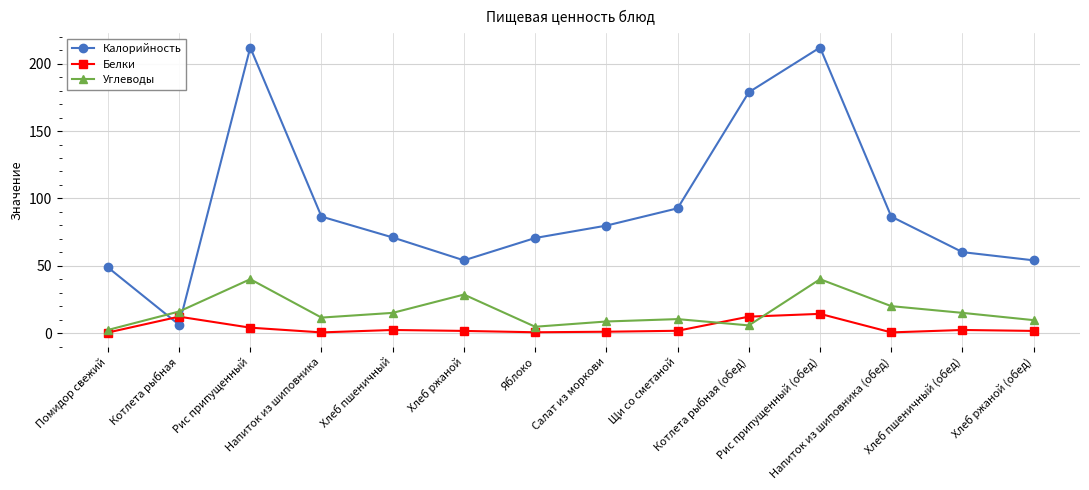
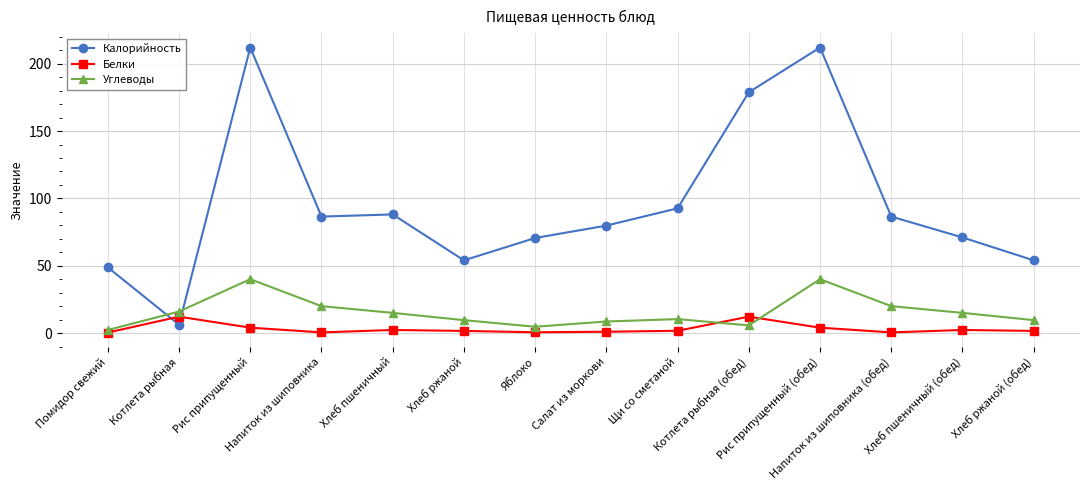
  {
    "Калорийность": {
      "Помидор свежий": 49,
      "Котлета рыбная": 6,
      "Рис припущенный": 212,
      "Напиток из шиповника": 87,
-     "Хлеб пшеничный": 71,
+     "Хлеб пшеничный": 88,
      "Хлеб ржаной": 54,
      "Яблоко": 71,
      "Салат из моркови": 80,
      "Щи со сметаной": 93,
      "Котлета рыбная (обед)": 179,
      "Рис припущенный (обед)": 212,
      "Напиток из шиповника (обед)": 87,
-     "Хлеб пшеничный (обед)": 60,
+     "Хлеб пшеничный (обед)": 71,
      "Хлеб ржаной (обед)": 54
    },
    "Белки": {
      "Котлета рыбная": 12,
      "Рис припущенный": 4,
      "Напиток из шиповника": 1,
      "Хлеб пшеничный": 2,
      "Хлеб ржаной": 2,
      "Яблоко": 1,
      "Салат из моркови": 1,
      "Щи со сметаной": 2,
      "Котлета рыбная (обед)": 12,
-     "Рис припущенный (обед)": 14,
+     "Рис припущенный (обед)": 4,
      "Напиток из шиповника (обед)": 1,
      "Хлеб пшеничный (обед)": 2,
      "Хлеб ржаной (обед)": 2
    },
    "Углеводы": {
      "Котлета рыбная": 16,
      "Рис припущенный": 40,
-     "Напиток из шиповника": 12,
+     "Напиток из шиповника": 20,
      "Хлеб пшеничный": 15,
-     "Хлеб ржаной": 29,
+     "Хлеб ржаной": 10,
      "Яблоко": 5,
      "Салат из моркови": 9,
      "Щи со сметаной": 10,
      "Котлета рыбная (обед)": 6,
      "Рис припущенный (обед)": 40,
      "Напиток из шиповника (обед)": 20,
      "Хлеб пшеничный (обед)": 15,
      "Хлеб ржаной (обед)": 10
    }
  }
